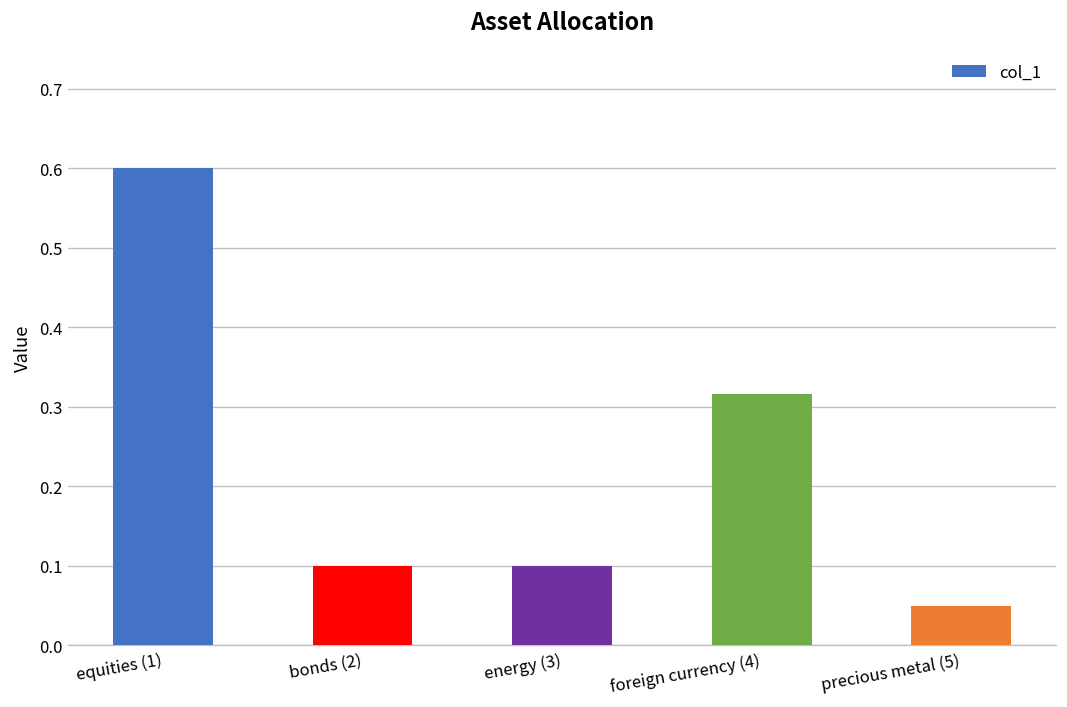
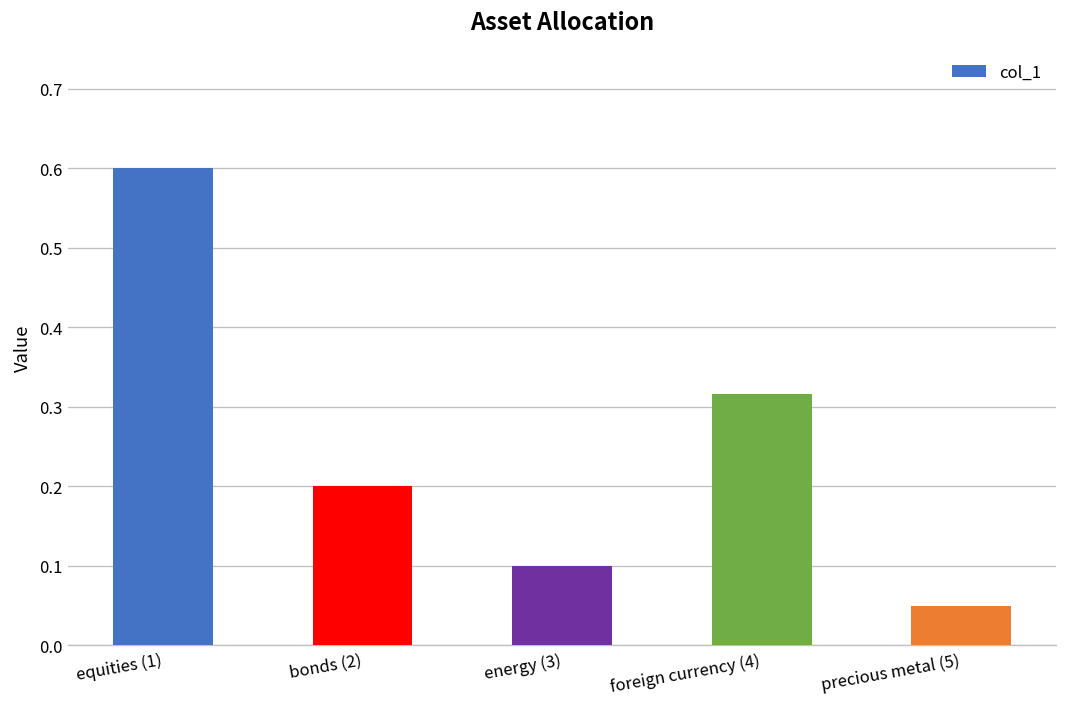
  {
    "equities (1)": 0.6,
-   "bonds (2)": 0.1,
+   "bonds (2)": 0.2,
    "energy (3)": 0.1,
    "foreign currency (4)": 0.32,
    "precious metal (5)": 0.05
  }
